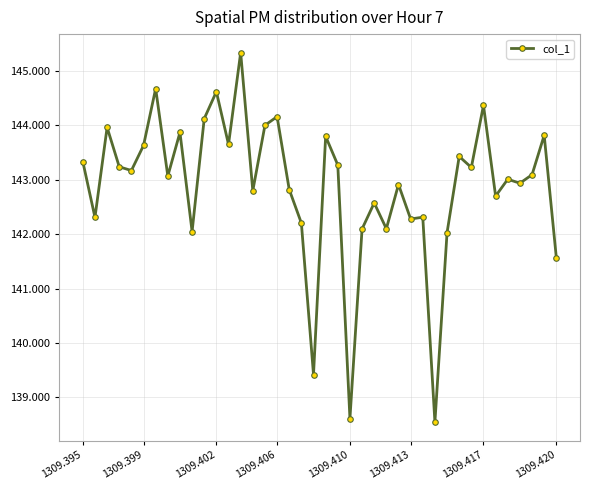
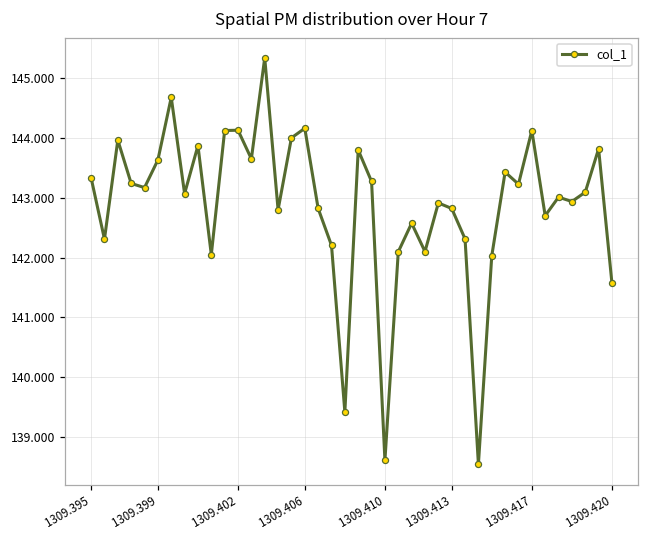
  {
    "1309.395": 143.3,
    "1309.399": 143.6,
-   "1309.402": 144.6,
+   "1309.402": 144.1,
    "1309.406": 144.2,
    "1309.410": 138.6,
-   "1309.413": 142.3,
-   "1309.417": 144.4,
+   "1309.413": 142.8,
+   "1309.417": 144.1,
    "1309.420": 141.6
  }
